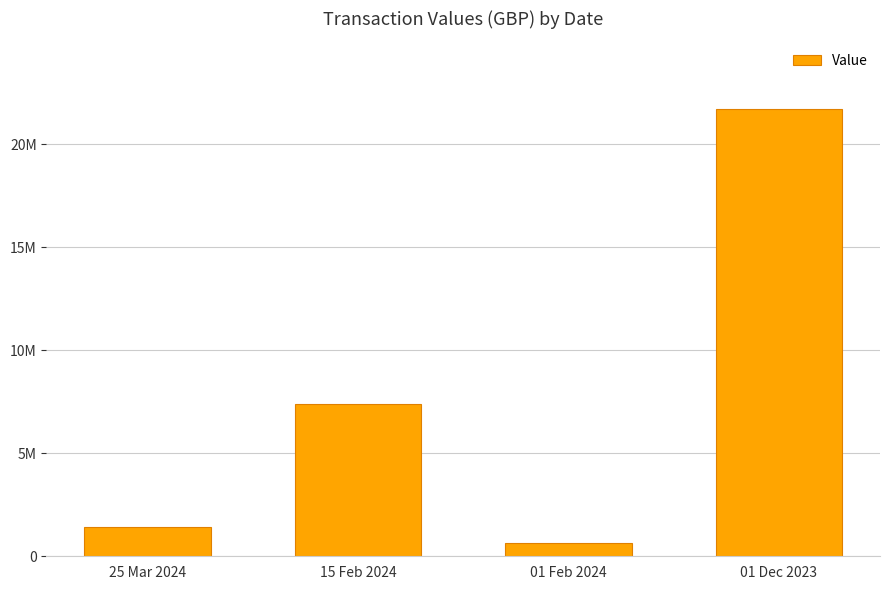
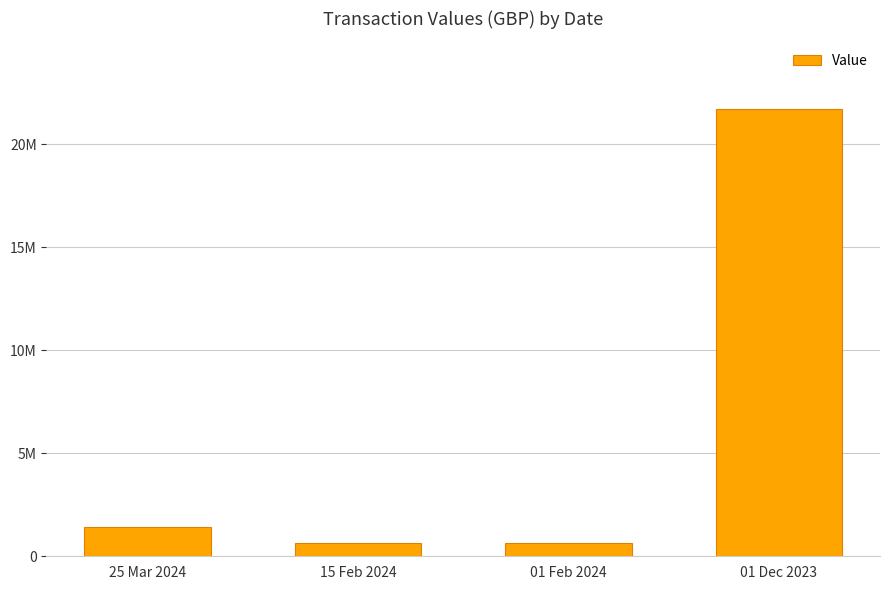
  {
    "25 Mar 2024": 1400000,
-   "15 Feb 2024": 7400000,
+   "15 Feb 2024": 700000,
    "01 Feb 2024": 700000,
    "01 Dec 2023": 21700000
  }
